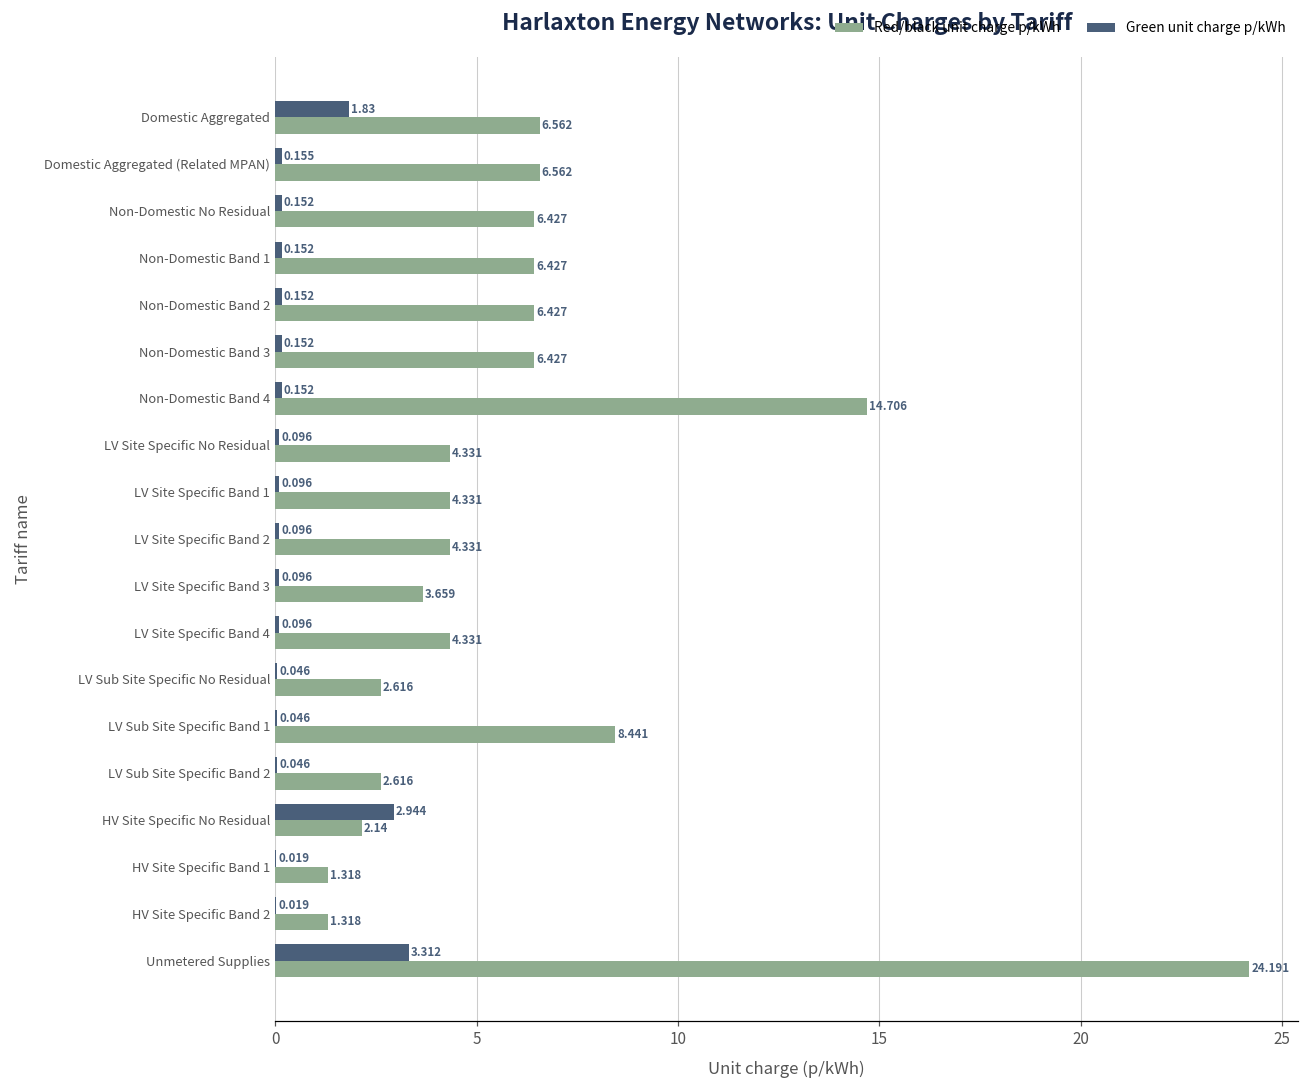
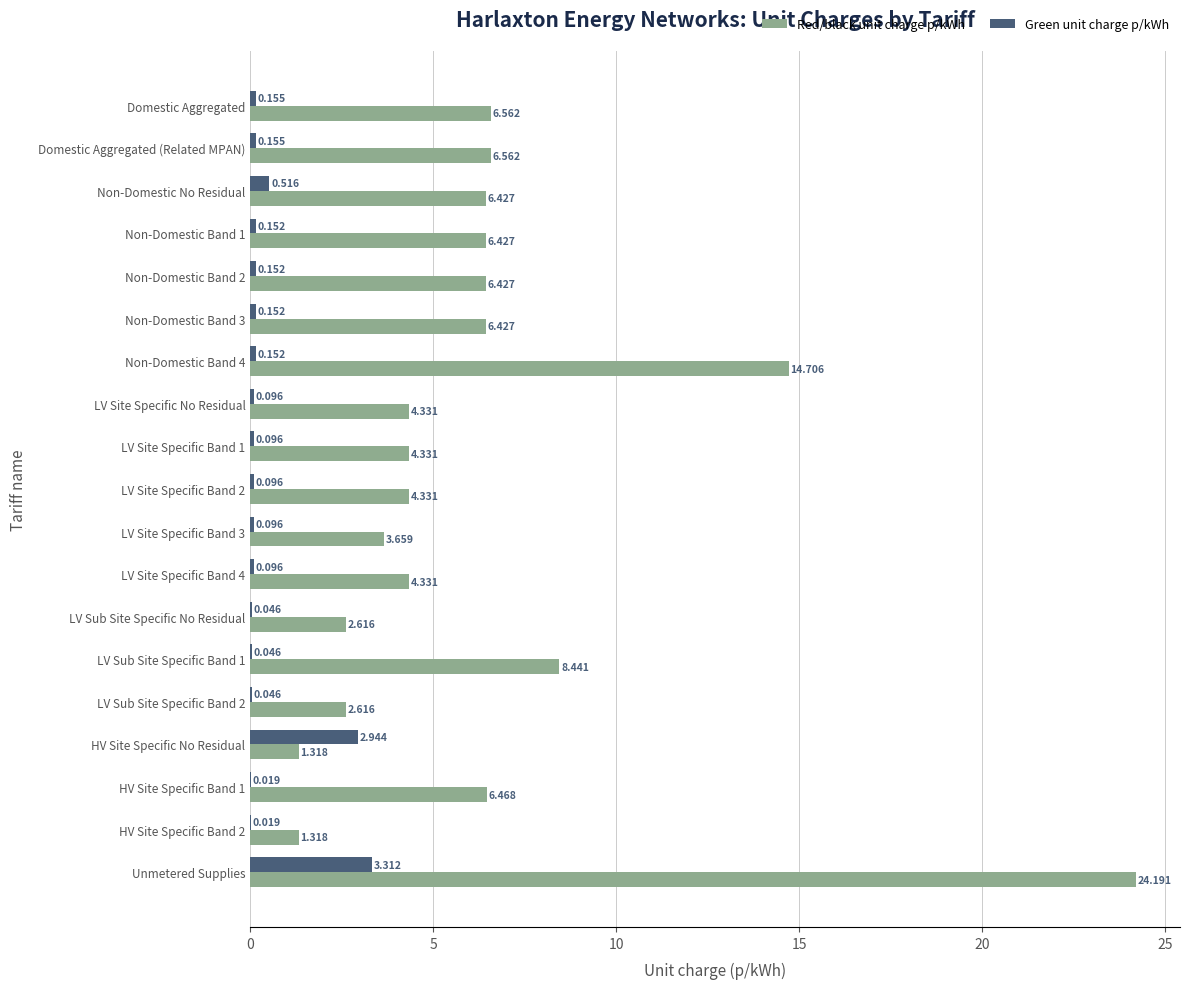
  {
    "Red/black unit charge p/kWh": {
      "Domestic Aggregated": 6.562,
      "Domestic Aggregated (Related MPAN)": 6.562,
      "Non-Domestic No Residual": 6.427,
      "Non-Domestic Band 1": 6.427,
      "Non-Domestic Band 2": 6.427,
      "Non-Domestic Band 3": 6.427,
      "Non-Domestic Band 4": 14.706,
      "LV Site Specific No Residual": 4.331,
      "LV Site Specific Band 1": 4.331,
      "LV Site Specific Band 2": 4.331,
      "LV Site Specific Band 3": 3.659,
      "LV Site Specific Band 4": 4.331,
      "LV Sub Site Specific No Residual": 2.616,
      "LV Sub Site Specific Band 1": 8.441,
      "LV Sub Site Specific Band 2": 2.616,
-     "HV Site Specific No Residual": 2.14,
-     "HV Site Specific Band 1": 1.318,
+     "HV Site Specific No Residual": 1.318,
+     "HV Site Specific Band 1": 6.468,
      "HV Site Specific Band 2": 1.318,
      "Unmetered Supplies": 24.191
    },
    "Green unit charge p/kWh": {
-     "Domestic Aggregated": 1.83,
+     "Domestic Aggregated": 0.155,
      "Domestic Aggregated (Related MPAN)": 0.155,
-     "Non-Domestic No Residual": 0.152,
+     "Non-Domestic No Residual": 0.516,
      "Non-Domestic Band 1": 0.152,
      "Non-Domestic Band 2": 0.152,
      "Non-Domestic Band 3": 0.152,
      "Non-Domestic Band 4": 0.152,
      "LV Site Specific No Residual": 0.096,
      "LV Site Specific Band 1": 0.096,
      "LV Site Specific Band 2": 0.096,
      "LV Site Specific Band 3": 0.096,
      "LV Site Specific Band 4": 0.096,
      "LV Sub Site Specific No Residual": 0.046,
      "LV Sub Site Specific Band 1": 0.046,
      "LV Sub Site Specific Band 2": 0.046,
      "HV Site Specific No Residual": 2.944,
      "HV Site Specific Band 1": 0.019,
      "HV Site Specific Band 2": 0.019,
      "Unmetered Supplies": 3.312
    }
  }
